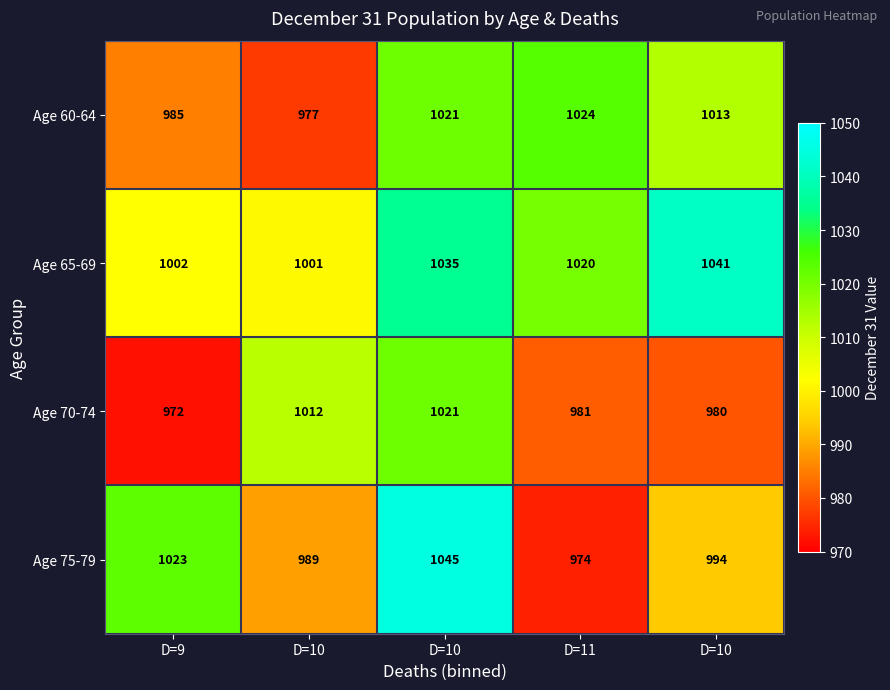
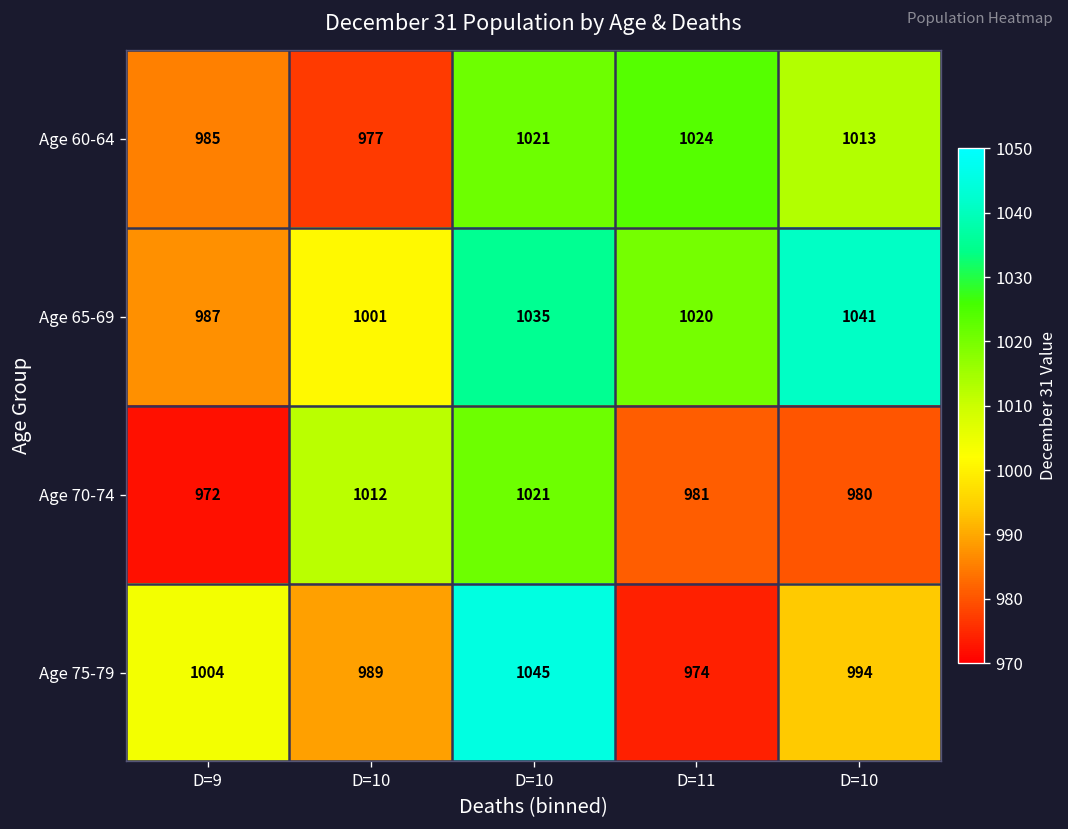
  {
    "Age 60-64": {
      "D=9": 985,
      "D=11": 1024
    },
    "Age 65-69": {
-     "D=9": 1002,
+     "D=9": 987,
      "D=11": 1020
    },
    "Age 70-74": {
      "D=9": 972,
      "D=11": 981
    },
    "Age 75-79": {
-     "D=9": 1023,
+     "D=9": 1004,
      "D=11": 974
    }
  }
